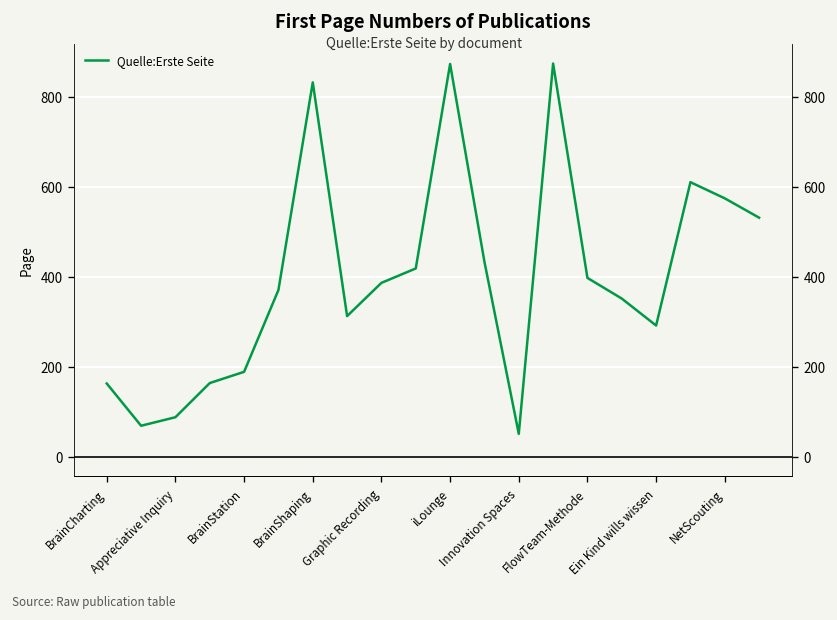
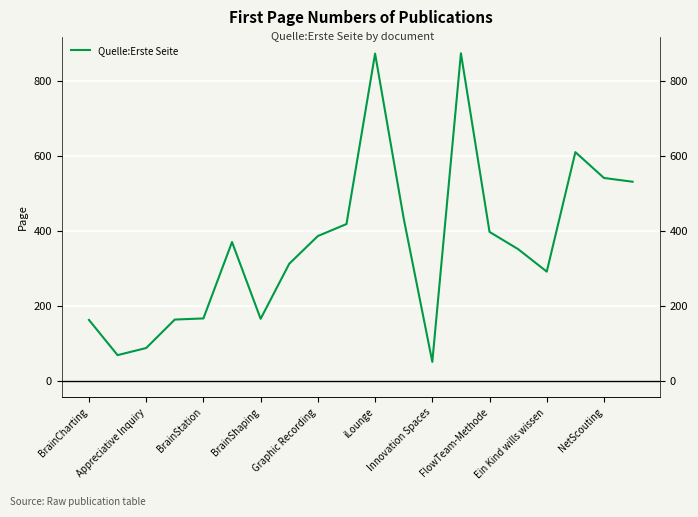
  {
    "BrainCharting": 160,
    "Appreciative Inquiry": 90,
-   "BrainStation": 190,
-   "BrainShaping": 830,
+   "BrainStation": 170,
+   "BrainShaping": 170,
    "Graphic Recording": 390,
    "iLounge": 870,
    "Innovation Spaces": 50,
    "FlowTeam-Methode": 400,
    "Ein Kind wills wissen": 290,
-   "NetScouting": 580
+   "NetScouting": 540
  }
